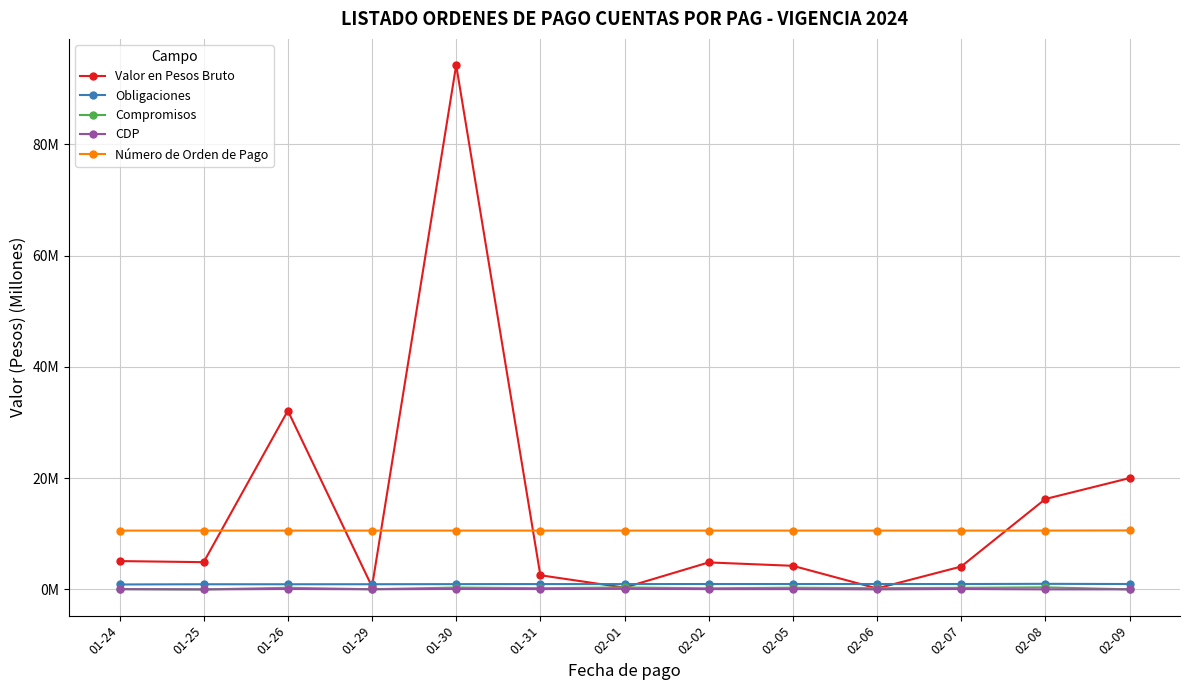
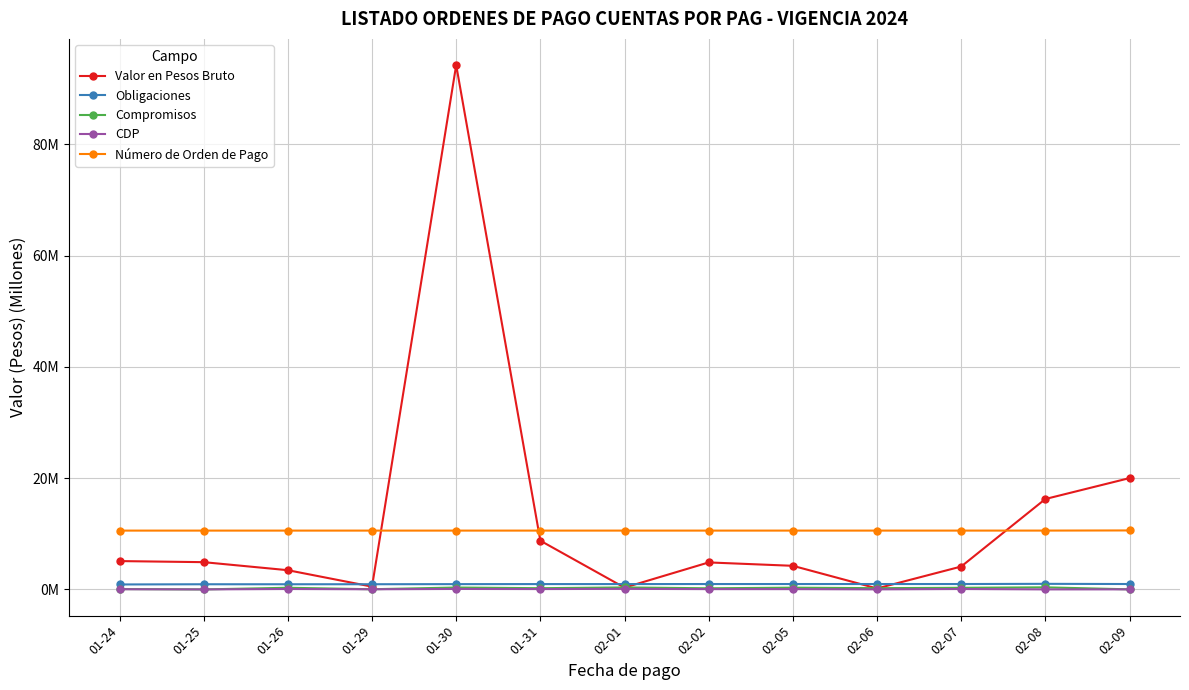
  {
    "Valor en Pesos Bruto": {
      "01-24": 5000000,
      "01-25": 5000000,
-     "01-26": 32000000,
+     "01-26": 3000000,
      "01-30": 94000000,
-     "01-31": 3000000,
+     "01-31": 9000000,
      "02-02": 5000000,
      "02-05": 4000000,
      "02-07": 4000000,
      "02-08": 16000000,
      "02-09": 20000000
    },
    "Obligaciones": {
      "01-24": 1000000,
      "01-25": 1000000,
      "01-26": 1000000,
      "01-30": 1000000,
      "01-31": 1000000,
      "02-01": 1000000,
      "02-02": 1000000,
      "02-05": 1000000,
      "02-06": 1000000,
      "02-07": 1000000,
      "02-08": 1000000,
      "02-09": 1000000
    },
    "Número de Orden de Pago": {
      "01-24": 11000000,
      "01-25": 11000000,
      "01-26": 11000000,
      "01-29": 11000000,
      "01-30": 11000000,
      "01-31": 11000000,
      "02-01": 11000000,
      "02-02": 11000000,
      "02-05": 11000000,
      "02-06": 11000000,
      "02-07": 11000000,
      "02-08": 11000000,
      "02-09": 11000000
    }
  }
